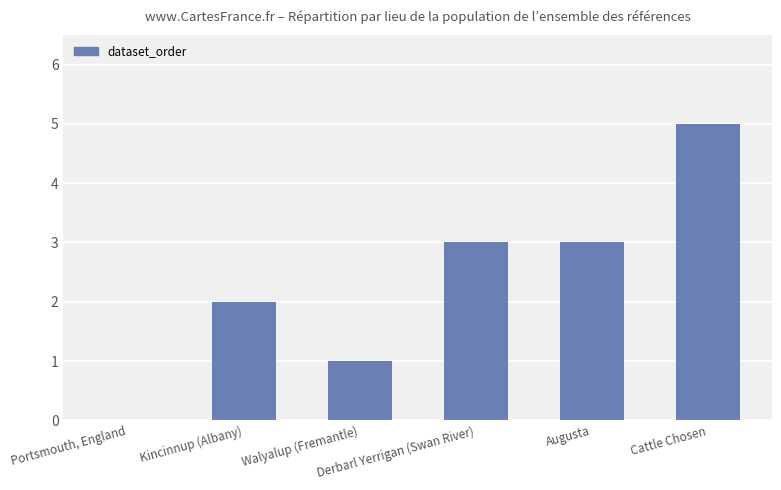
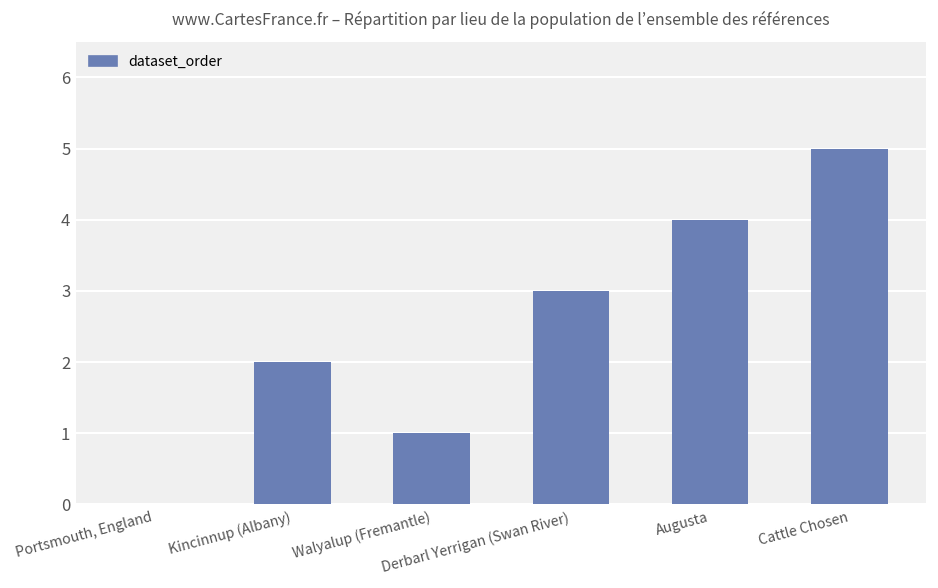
  {
    "Portsmouth, England": 0,
    "Kincinnup (Albany)": 2,
    "Walyalup (Fremantle)": 1,
    "Derbarl Yerrigan (Swan River)": 3,
-   "Augusta": 3,
+   "Augusta": 4,
    "Cattle Chosen": 5
  }
